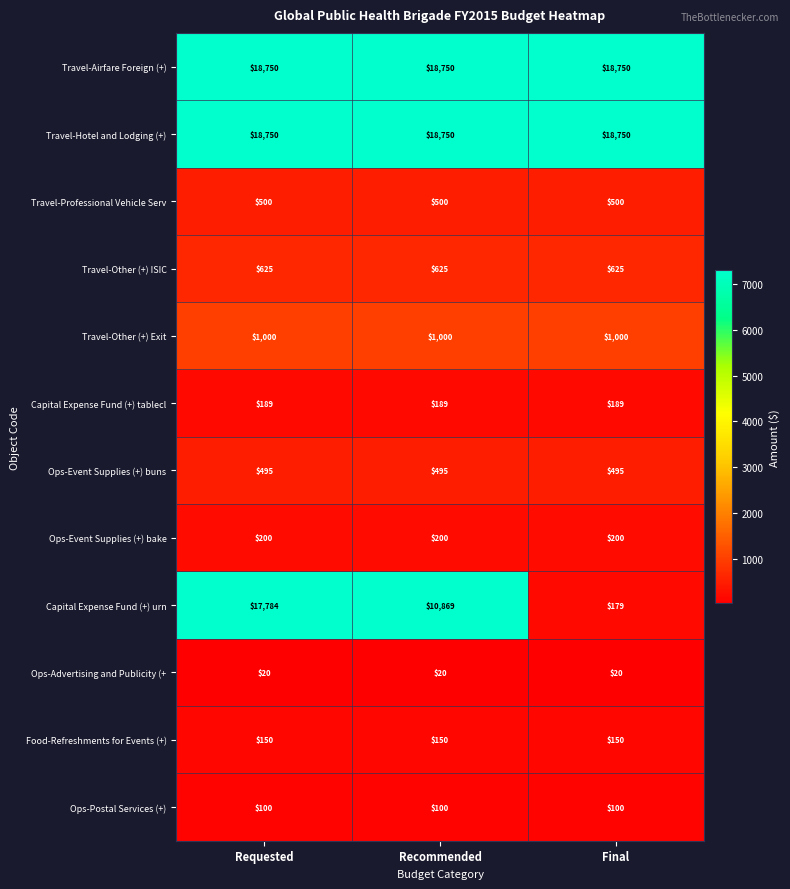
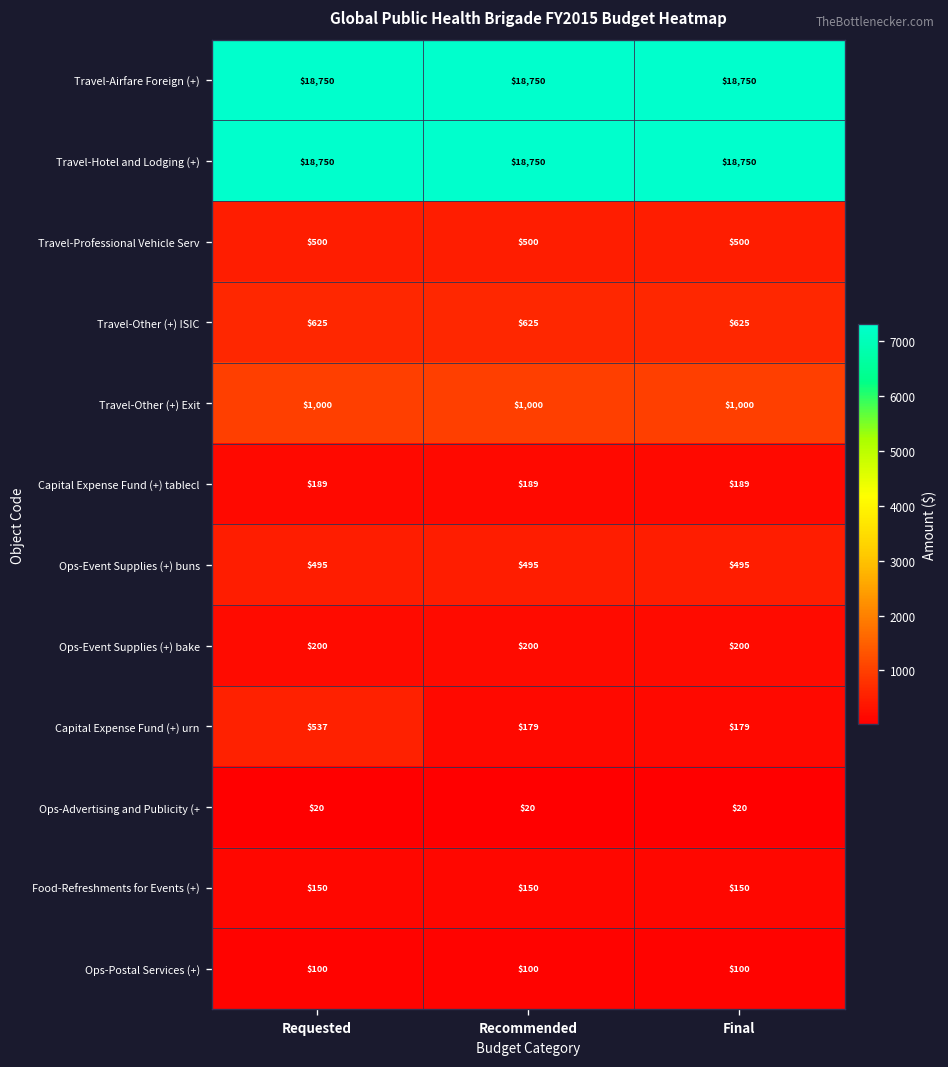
  {
    "Travel-Airfare Foreign (+)": {
      "Requested": "$18,750",
      "Recommended": "$18,750",
      "Final": "$18,750"
    },
    "Travel-Hotel and Lodging (+)": {
      "Requested": "$18,750",
      "Recommended": "$18,750",
      "Final": "$18,750"
    },
    "Travel-Professional Vehicle Serv": {
      "Requested": "$500",
      "Recommended": "$500",
      "Final": "$500"
    },
    "Travel-Other (+) ISIC": {
      "Requested": "$625",
      "Recommended": "$625",
      "Final": "$625"
    },
    "Travel-Other (+) Exit": {
      "Requested": "$1,000",
      "Recommended": "$1,000",
      "Final": "$1,000"
    },
    "Capital Expense Fund (+) tablecl": {
      "Requested": "$189",
      "Recommended": "$189",
      "Final": "$189"
    },
    "Ops-Event Supplies (+) buns": {
      "Requested": "$495",
      "Recommended": "$495",
      "Final": "$495"
    },
    "Ops-Event Supplies (+) bake": {
      "Requested": "$200",
      "Recommended": "$200",
      "Final": "$200"
    },
    "Capital Expense Fund (+) urn": {
-     "Requested": "$17,784",
-     "Recommended": "$10,869",
+     "Requested": "$537",
+     "Recommended": "$179",
      "Final": "$179"
    },
    "Ops-Advertising and Publicity (+": {
      "Requested": "$20",
      "Recommended": "$20",
      "Final": "$20"
    },
    "Food-Refreshments for Events (+)": {
      "Requested": "$150",
      "Recommended": "$150",
      "Final": "$150"
    },
    "Ops-Postal Services (+)": {
      "Requested": "$100",
      "Recommended": "$100",
      "Final": "$100"
    }
  }
